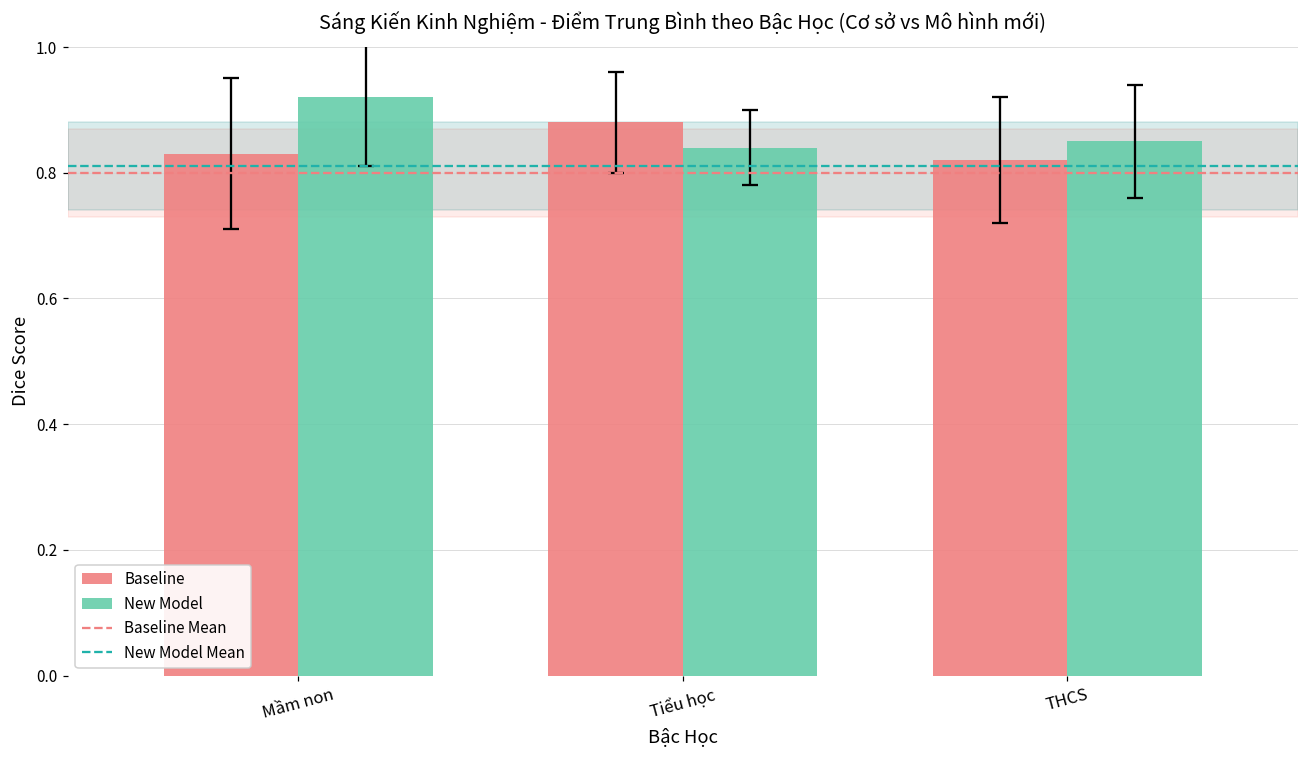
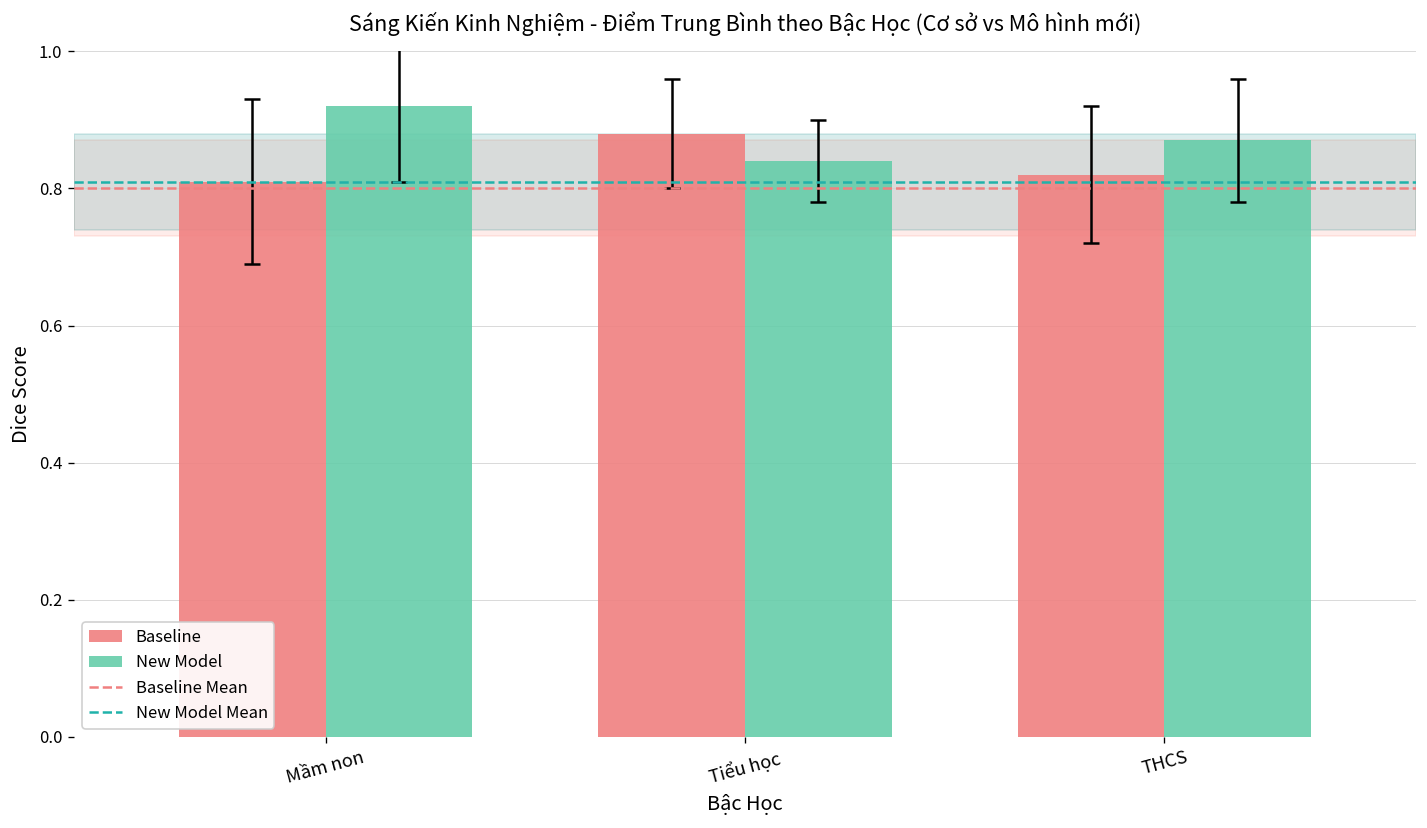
  {
    "Baseline": {
-     "Mầm non": 0.83,
+     "Mầm non": 0.81,
      "Tiểu học": 0.88,
      "THCS": 0.82
    },
    "New Model": {
      "Mầm non": 0.92,
      "Tiểu học": 0.84,
-     "THCS": 0.85
+     "THCS": 0.87
    }
  }
